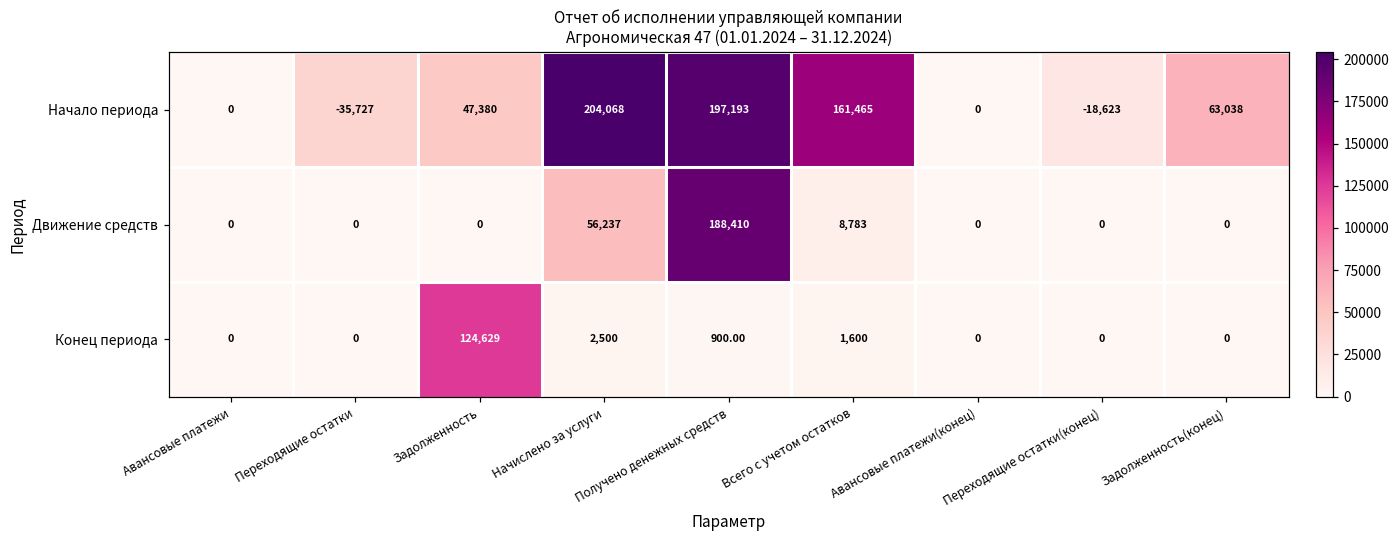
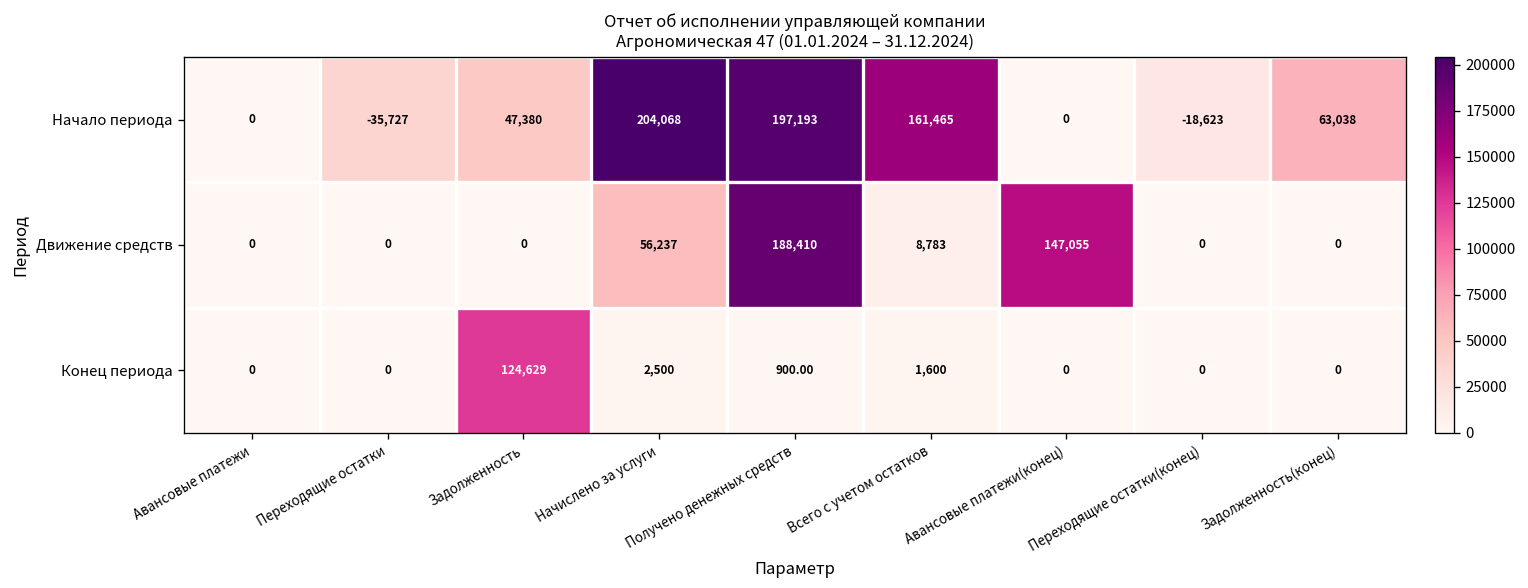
  {
    "Начало периода": {
      "Авансовые платежи": "0",
      "Переходящие остатки": "-35,727",
      "Задолженность": "47,380",
      "Начислено за услуги": "204,068",
      "Получено денежных средств": "197,193",
      "Всего с учетом остатков": "161,465",
      "Авансовые платежи(конец)": "0",
      "Переходящие остатки(конец)": "-18,623",
      "Задолженность(конец)": "63,038"
    },
    "Движение средств": {
      "Авансовые платежи": "0",
      "Переходящие остатки": "0",
      "Задолженность": "0",
      "Начислено за услуги": "56,237",
      "Получено денежных средств": "188,410",
      "Всего с учетом остатков": "8,783",
-     "Авансовые платежи(конец)": "0",
+     "Авансовые платежи(конец)": "147,055",
      "Переходящие остатки(конец)": "0",
      "Задолженность(конец)": "0"
    },
    "Конец периода": {
      "Авансовые платежи": "0",
      "Переходящие остатки": "0",
      "Задолженность": "124,629",
      "Начислено за услуги": "2,500",
      "Получено денежных средств": "900.00",
      "Всего с учетом остатков": "1,600",
      "Авансовые платежи(конец)": "0",
      "Переходящие остатки(конец)": "0",
      "Задолженность(конец)": "0"
    }
  }
